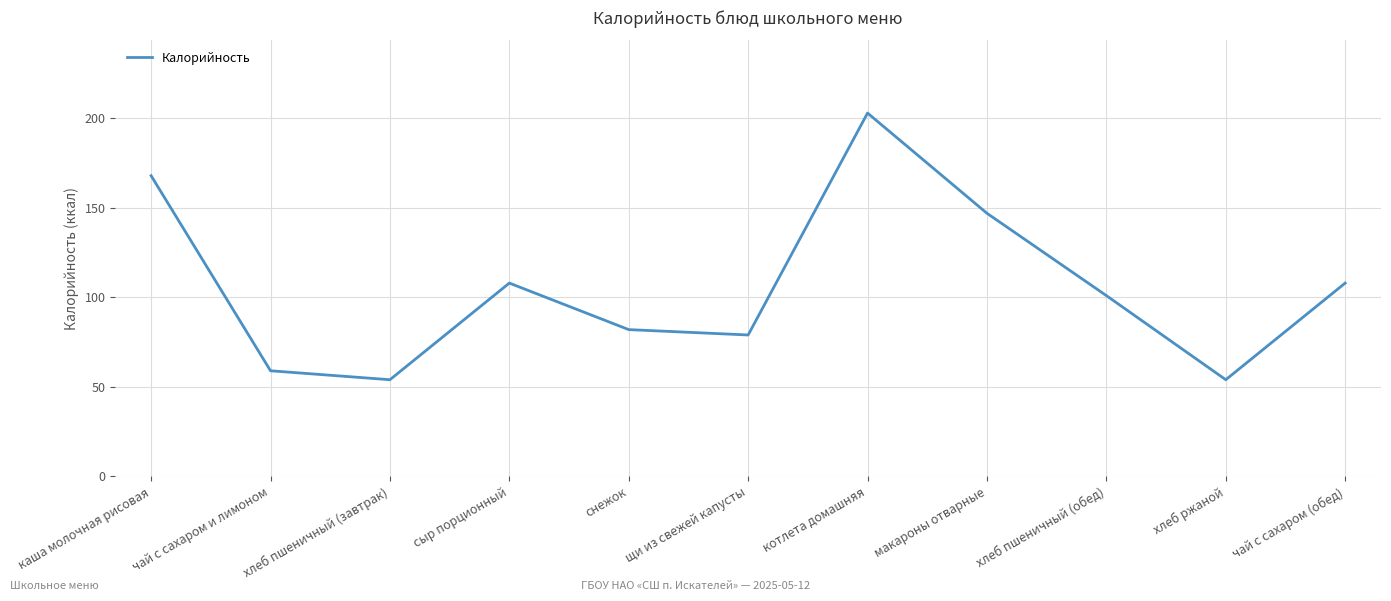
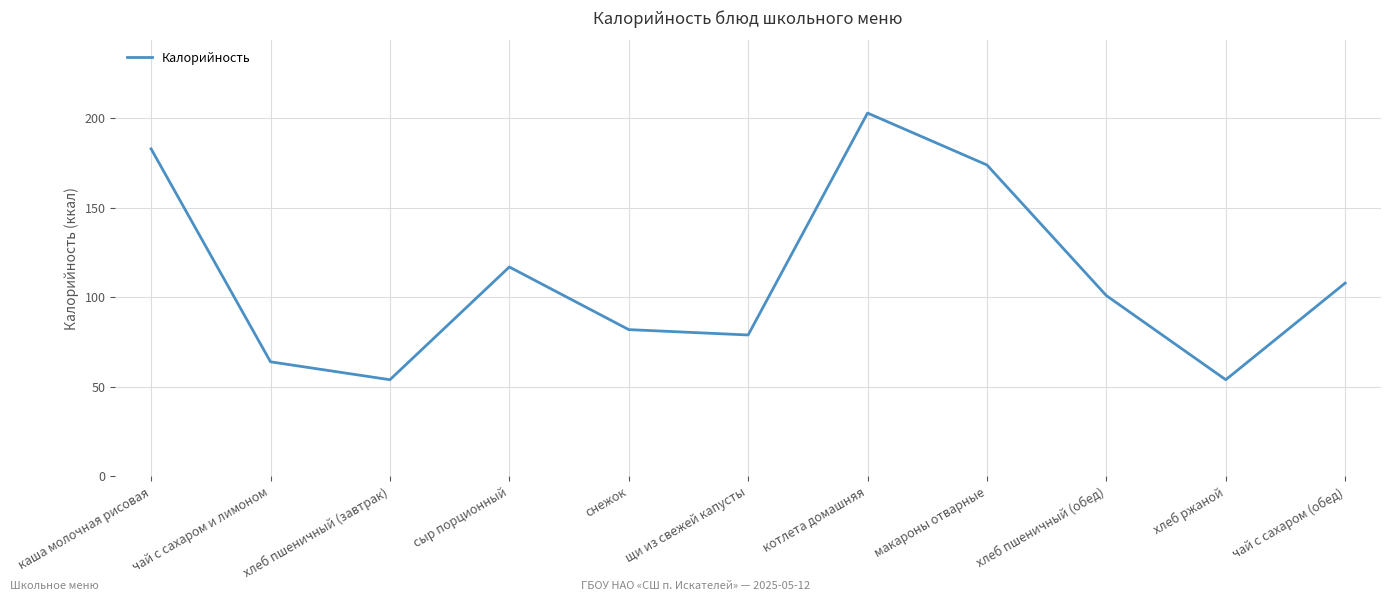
  {
-   "каша молочная рисовая": 168,
-   "чай с сахаром и лимоном": 59,
+   "каша молочная рисовая": 183,
+   "чай с сахаром и лимоном": 64,
    "хлеб пшеничный (завтрак)": 54,
-   "сыр порционный": 108,
+   "сыр порционный": 117,
    "снежок": 82,
    "щи из свежей капусты": 79,
    "котлета домашняя": 203,
-   "макароны отварные": 147,
+   "макароны отварные": 174,
    "хлеб пшеничный (обед)": 101,
    "хлеб ржаной": 54,
    "чай с сахаром (обед)": 108
  }
